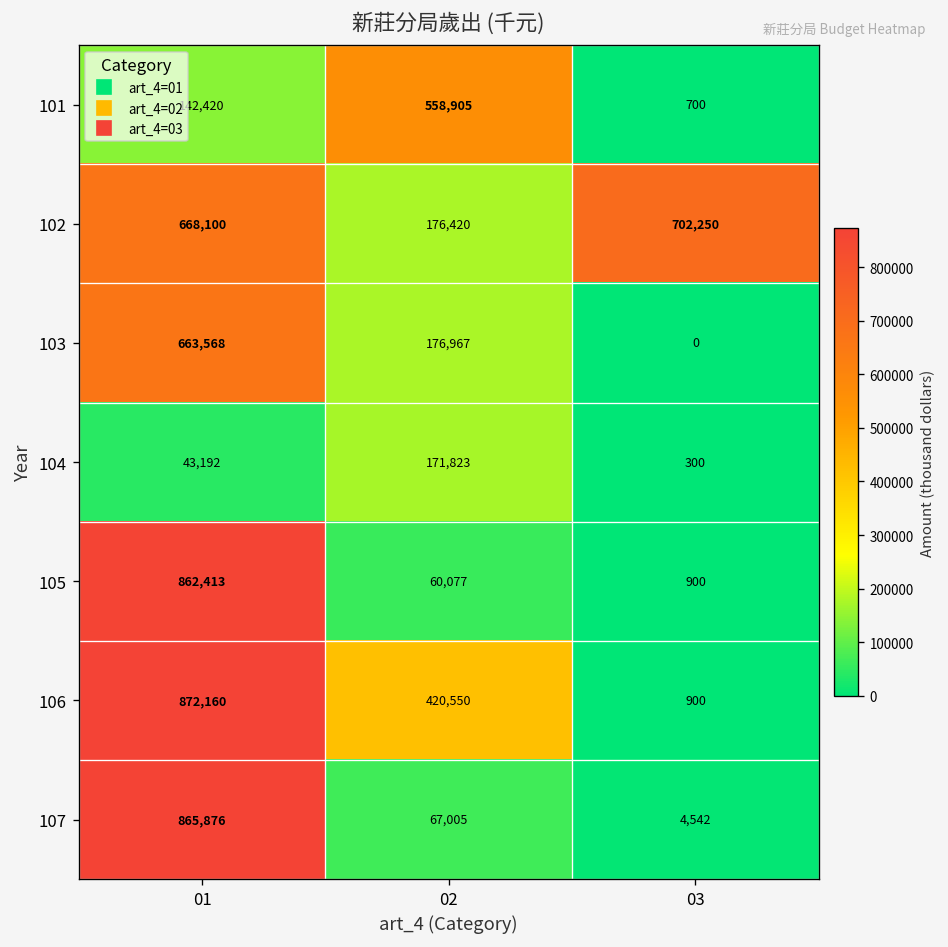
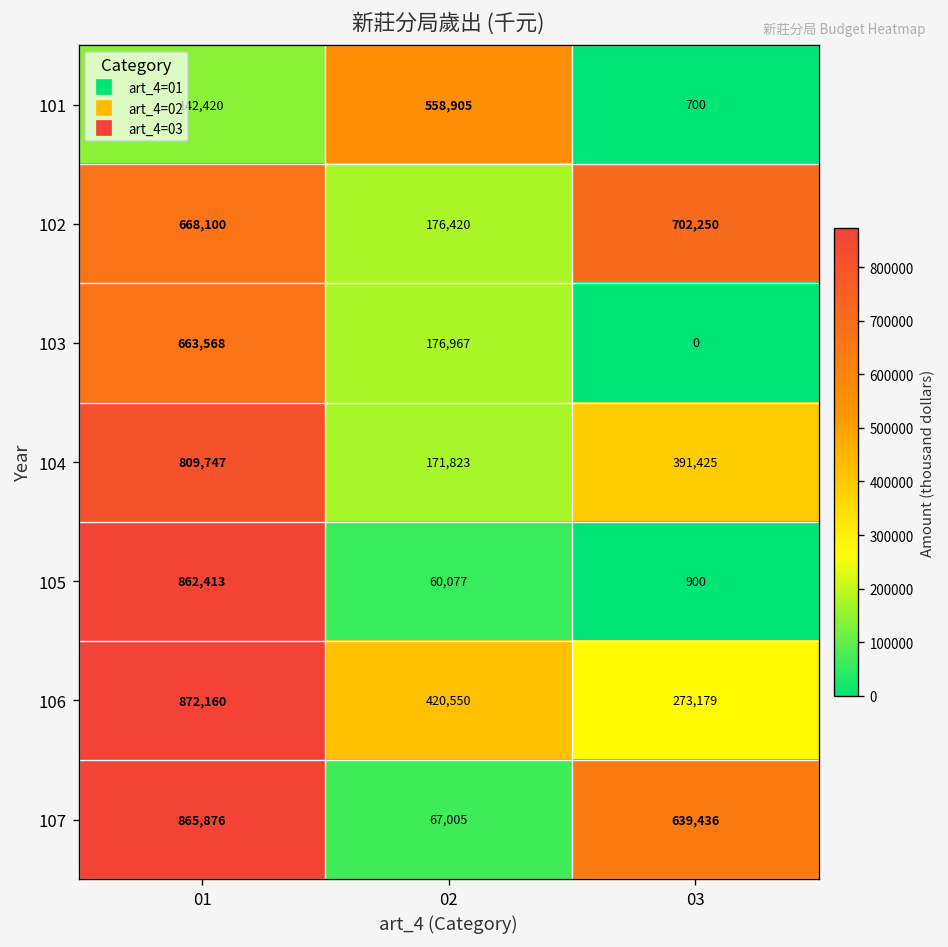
  {
    "101": {
      "02": "558,905",
      "03": "700"
    },
    "102": {
      "01": "668,100",
      "02": "176,420",
      "03": "702,250"
    },
    "103": {
      "01": "663,568",
      "02": "176,967",
      "03": "0"
    },
    "104": {
-     "01": "43,192",
+     "01": "809,747",
      "02": "171,823",
-     "03": "300"
+     "03": "391,425"
    },
    "105": {
      "01": "862,413",
      "02": "60,077",
      "03": "900"
    },
    "106": {
      "01": "872,160",
      "02": "420,550",
-     "03": "900"
+     "03": "273,179"
    },
    "107": {
      "01": "865,876",
      "02": "67,005",
-     "03": "4,542"
+     "03": "639,436"
    }
  }
